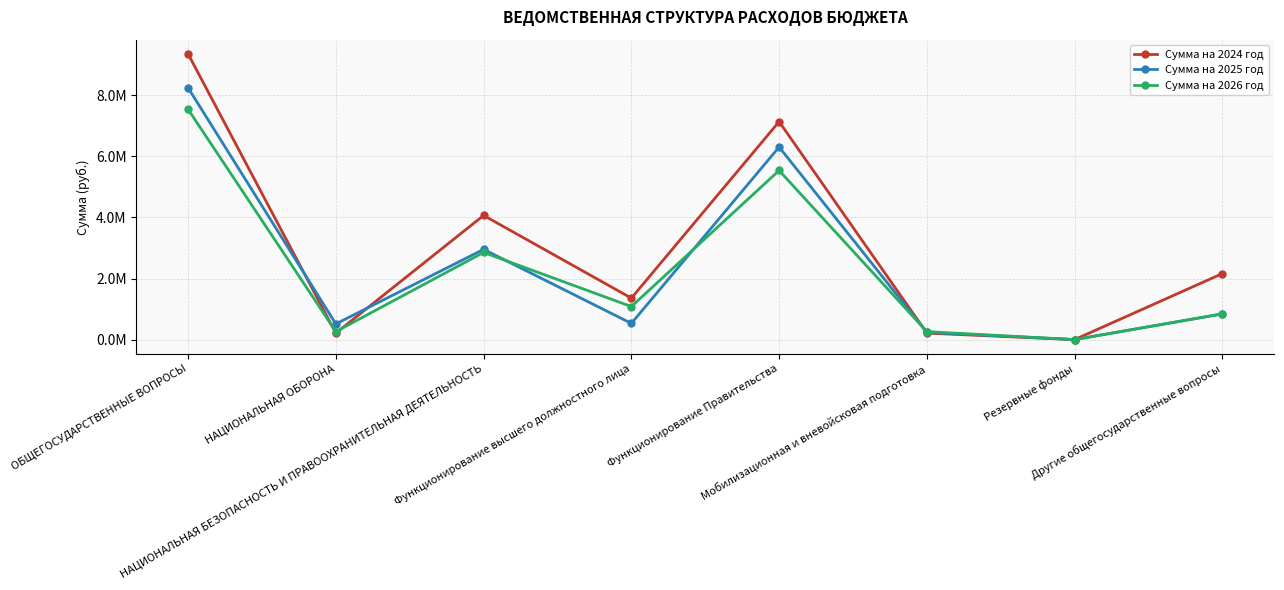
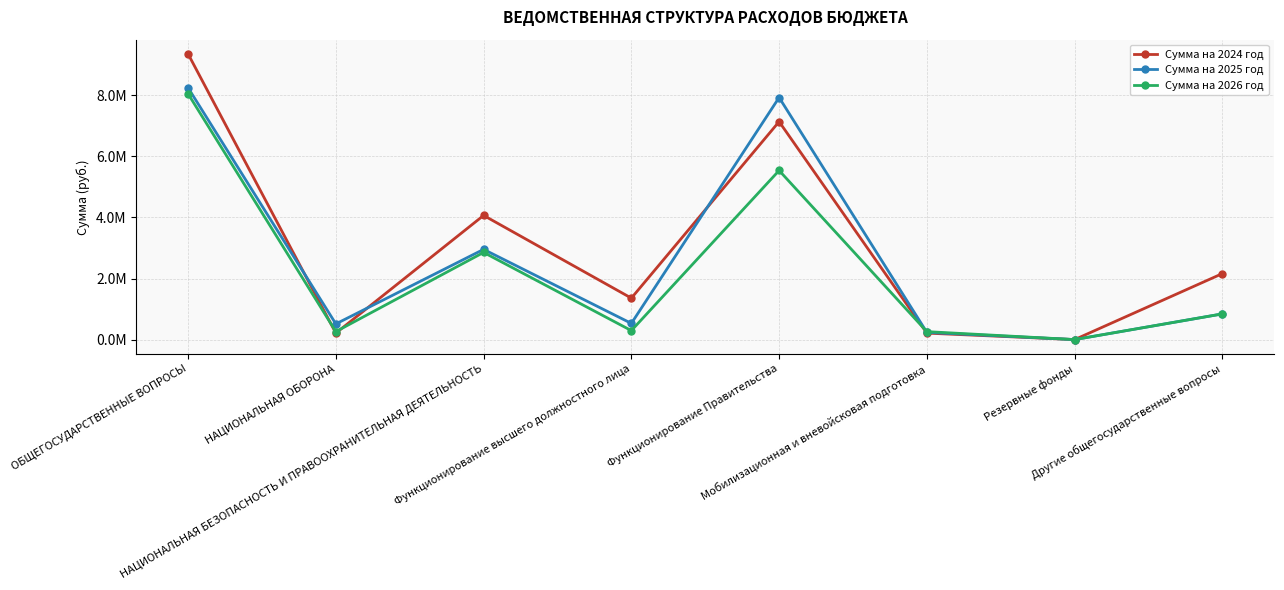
  {
    "Сумма на 2024 год": {
      "ОБЩЕГОСУДАРСТВЕННЫЕ ВОПРОСЫ": 9300000,
      "НАЦИОНАЛЬНАЯ БЕЗОПАСНОСТЬ И ПРАВООХРАНИТЕЛЬНАЯ ДЕЯТЕЛЬНОСТЬ": 4100000,
      "Функционирование высшего должностного лица": 1400000,
      "Функционирование Правительства": 7100000,
      "Другие общегосударственные вопросы": 2200000
    },
    "Сумма на 2025 год": {
      "ОБЩЕГОСУДАРСТВЕННЫЕ ВОПРОСЫ": 8200000,
      "НАЦИОНАЛЬНАЯ ОБОРОНА": 500000,
      "НАЦИОНАЛЬНАЯ БЕЗОПАСНОСТЬ И ПРАВООХРАНИТЕЛЬНАЯ ДЕЯТЕЛЬНОСТЬ": 3000000,
      "Функционирование высшего должностного лица": 500000,
-     "Функционирование Правительства": 6300000
+     "Функционирование Правительства": 7900000
    },
    "Сумма на 2026 год": {
-     "ОБЩЕГОСУДАРСТВЕННЫЕ ВОПРОСЫ": 7500000,
+     "ОБЩЕГОСУДАРСТВЕННЫЕ ВОПРОСЫ": 8000000,
      "НАЦИОНАЛЬНАЯ БЕЗОПАСНОСТЬ И ПРАВООХРАНИТЕЛЬНАЯ ДЕЯТЕЛЬНОСТЬ": 2900000,
-     "Функционирование высшего должностного лица": 1100000,
+     "Функционирование высшего должностного лица": 300000,
      "Функционирование Правительства": 5500000
    }
  }
